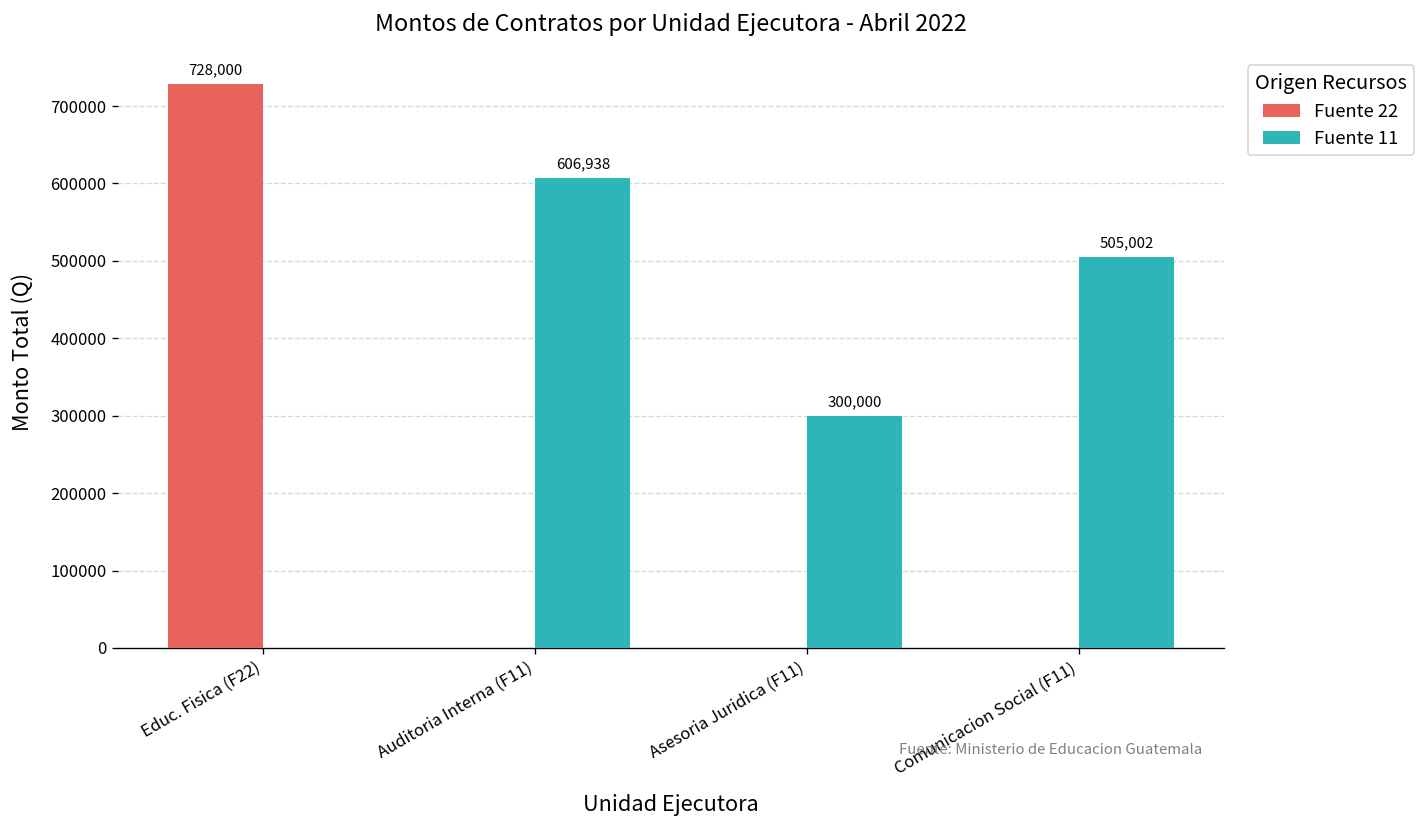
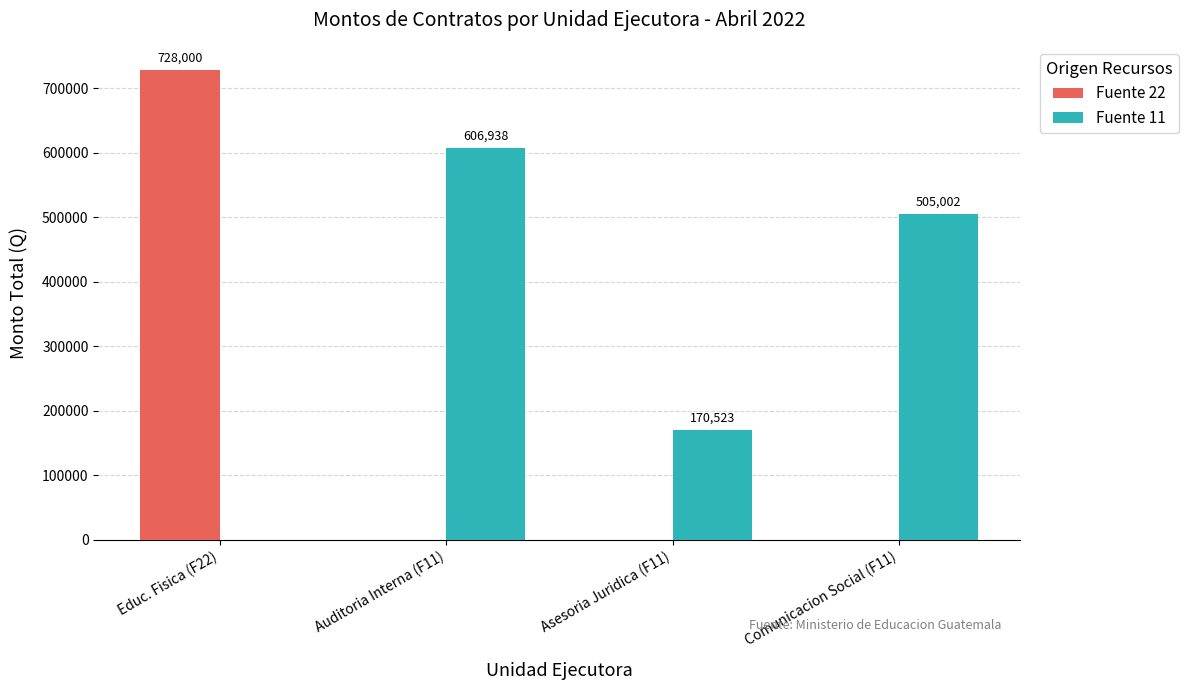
  {
    "Fuente 22": {
      "Educ. Fisica (F22)": "728,000"
    },
    "Fuente 11": {
      "Auditoria Interna (F11)": "606,938",
-     "Asesoria Juridica (F11)": "300,000",
+     "Asesoria Juridica (F11)": "170,523",
      "Comunicacion Social (F11)": "505,002"
    }
  }
